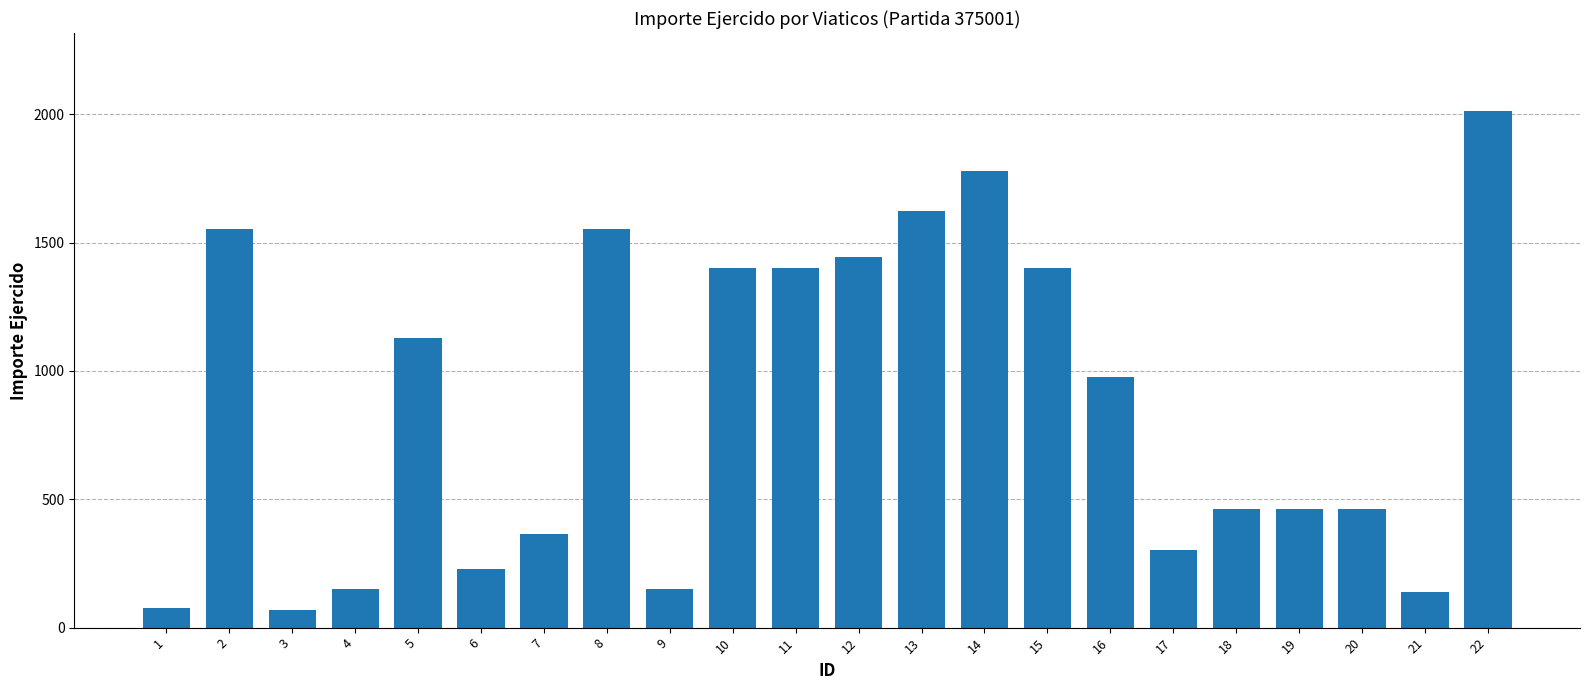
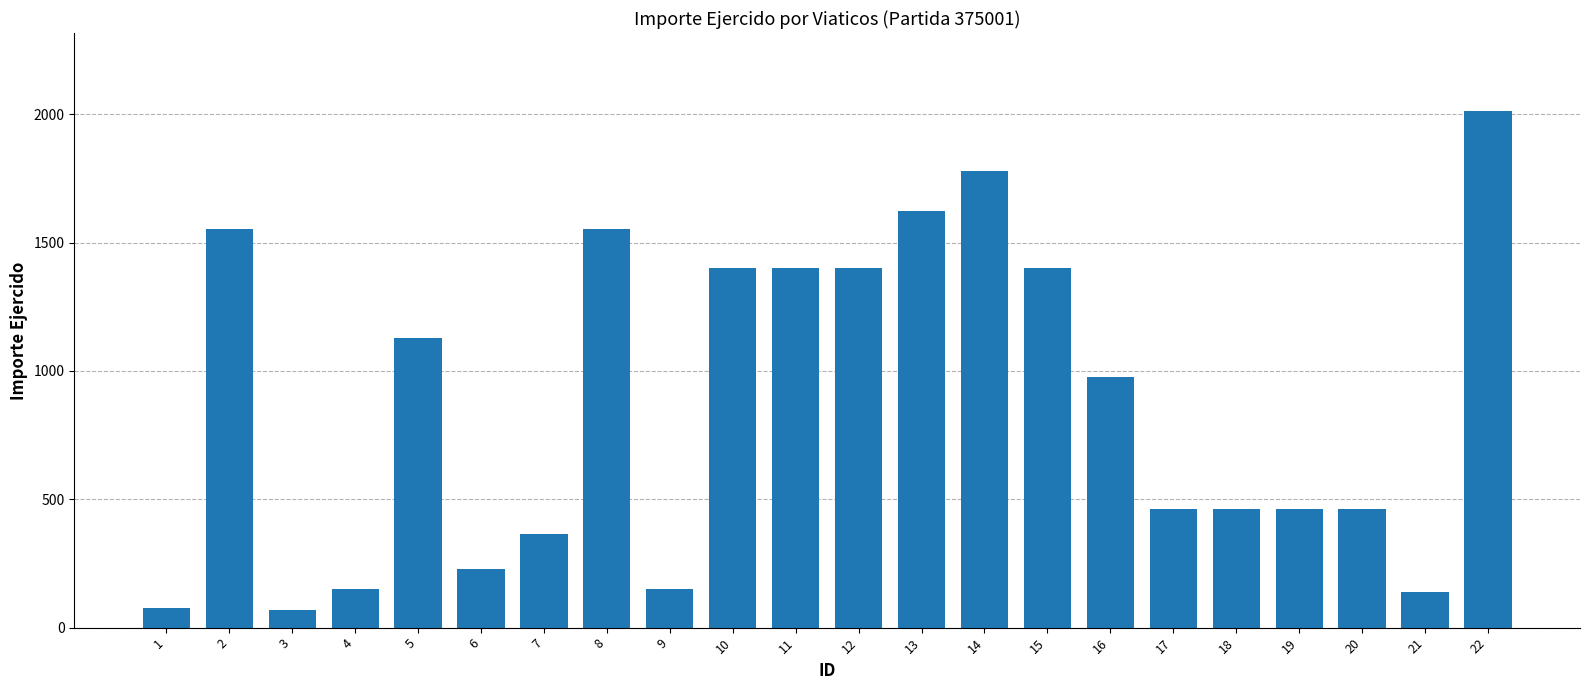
  {
    "1": 80,
    "2": 1550,
    "3": 70,
    "4": 150,
    "5": 1130,
    "6": 230,
    "7": 360,
    "8": 1550,
    "9": 150,
    "10": 1400,
    "11": 1400,
-   "12": 1440,
+   "12": 1400,
    "13": 1620,
    "14": 1780,
    "15": 1400,
    "16": 980,
-   "17": 300,
+   "17": 460,
    "18": 460,
    "19": 460,
    "20": 460,
    "21": 140,
    "22": 2010
  }
